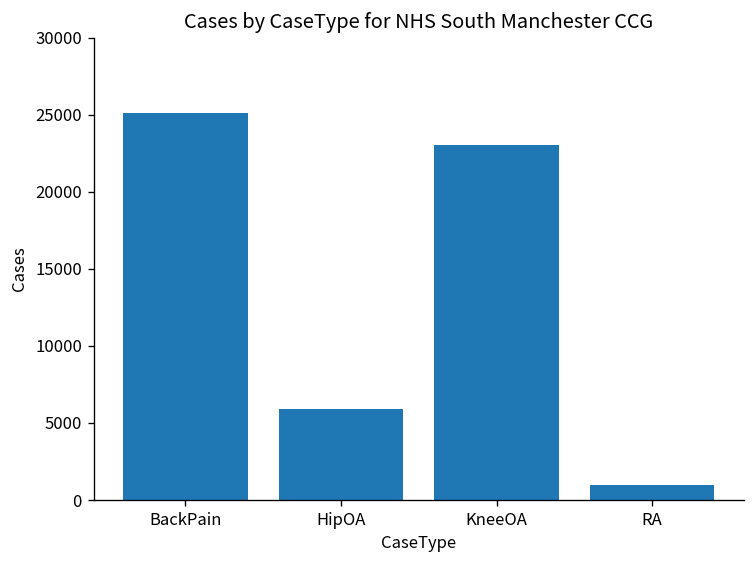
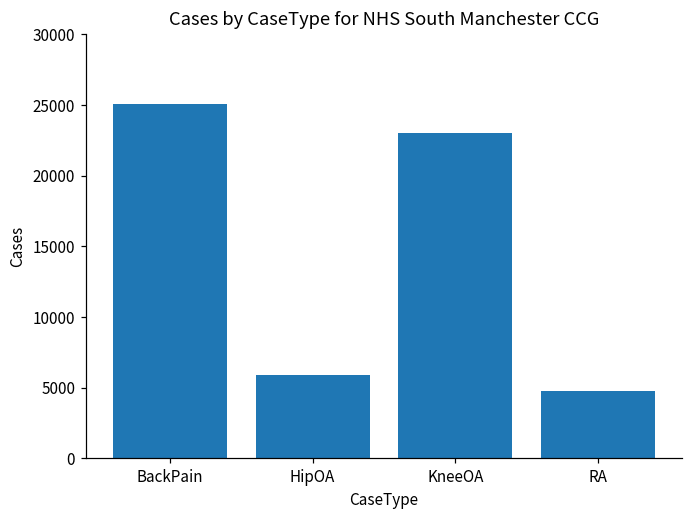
  {
    "BackPain": 25100,
    "HipOA": 5900,
    "KneeOA": 23000,
-   "RA": 1000
+   "RA": 4800
  }
